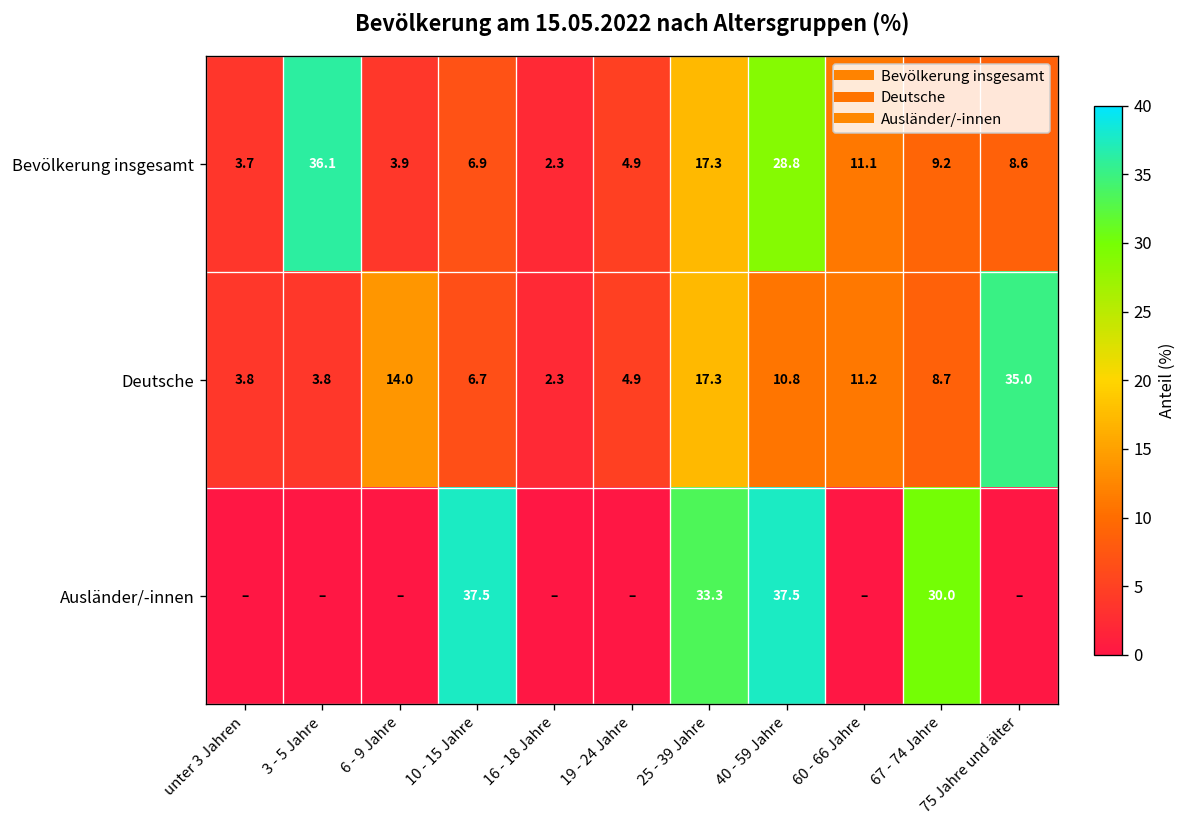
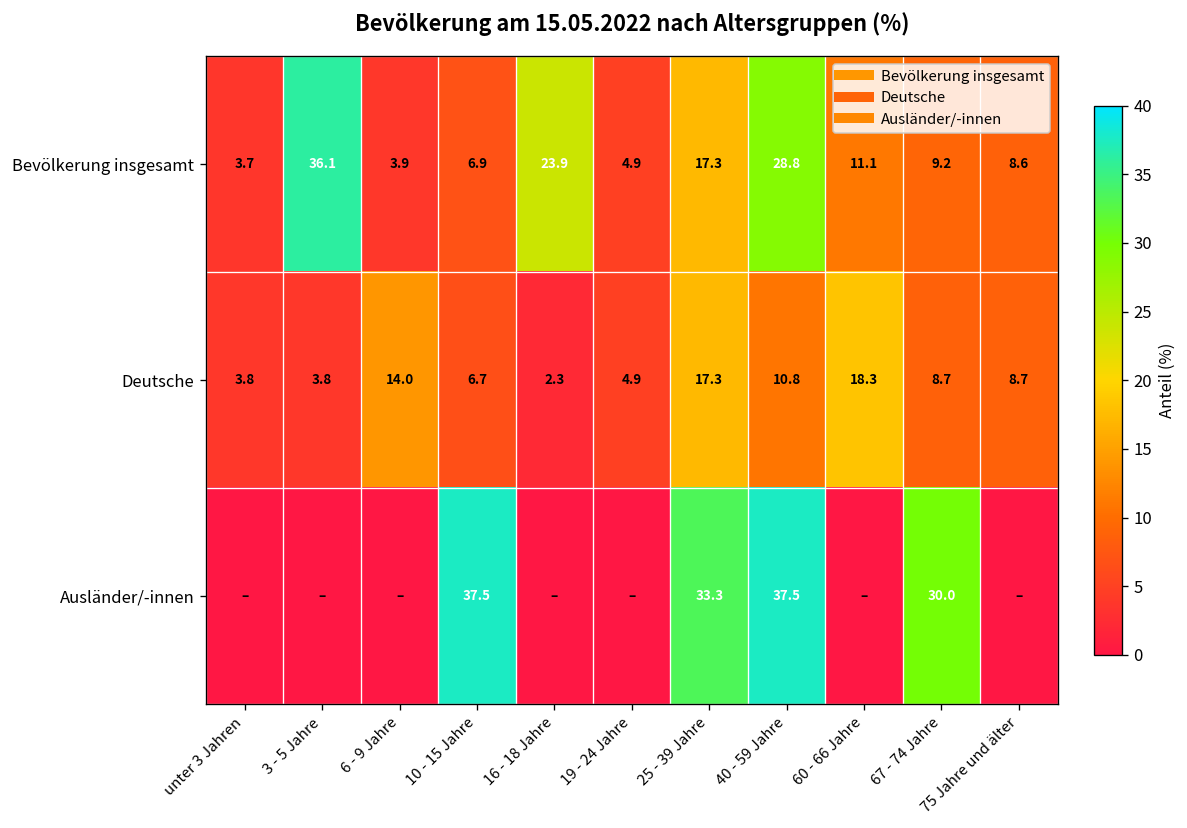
  {
    "Bevölkerung insgesamt": {
      "unter 3 Jahren": 3.7,
      "3 - 5 Jahre": 36.1,
      "6 - 9 Jahre": 3.9,
      "10 - 15 Jahre": 6.9,
-     "16 - 18 Jahre": 2.3,
+     "16 - 18 Jahre": 23.9,
      "19 - 24 Jahre": 4.9,
      "25 - 39 Jahre": 17.3,
      "40 - 59 Jahre": 28.8,
      "60 - 66 Jahre": 11.1,
      "67 - 74 Jahre": 9.2,
      "75 Jahre und älter": 8.6
    },
    "Deutsche": {
      "unter 3 Jahren": 3.8,
      "3 - 5 Jahre": 3.8,
      "6 - 9 Jahre": 14.0,
      "10 - 15 Jahre": 6.7,
      "16 - 18 Jahre": 2.3,
      "19 - 24 Jahre": 4.9,
      "25 - 39 Jahre": 17.3,
      "40 - 59 Jahre": 10.8,
-     "60 - 66 Jahre": 11.2,
+     "60 - 66 Jahre": 18.3,
      "67 - 74 Jahre": 8.7,
-     "75 Jahre und älter": 35.0
+     "75 Jahre und älter": 8.7
    },
    "Ausländer/-innen": {
      "10 - 15 Jahre": 37.5,
      "25 - 39 Jahre": 33.3,
      "40 - 59 Jahre": 37.5,
      "67 - 74 Jahre": 30.0
    }
  }
